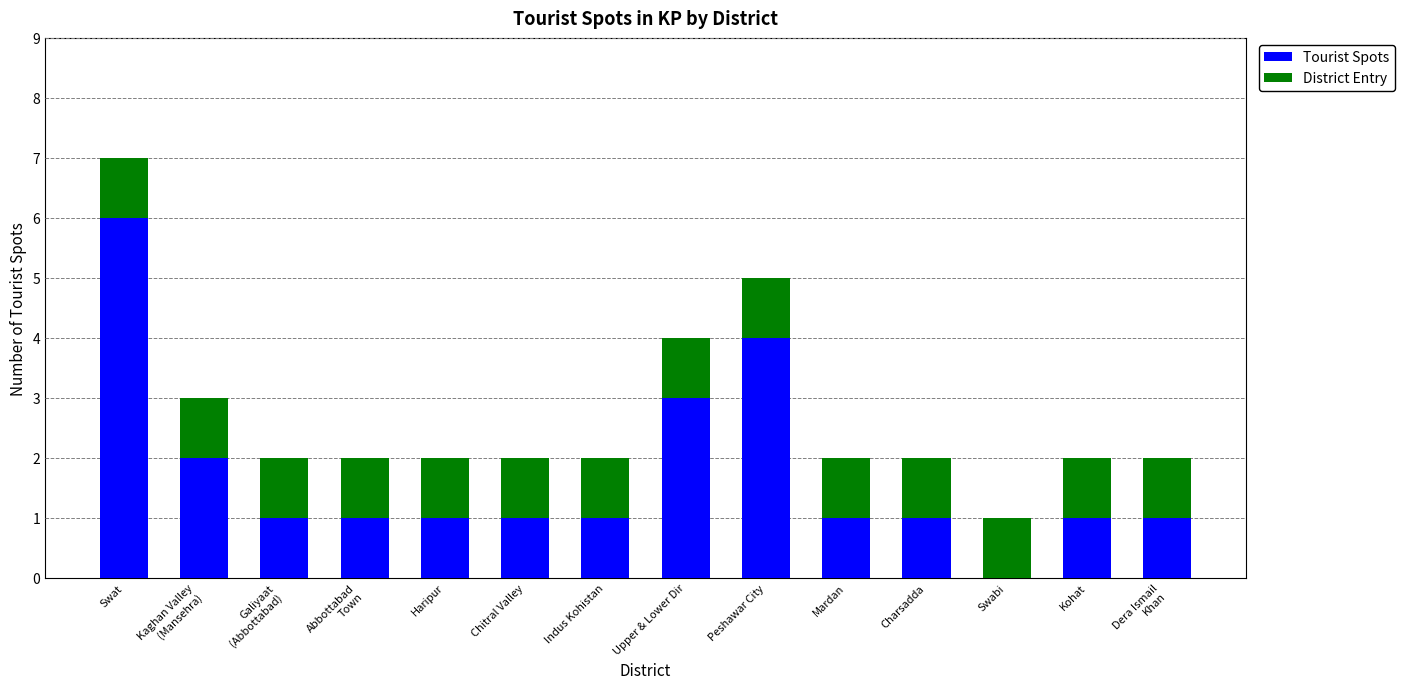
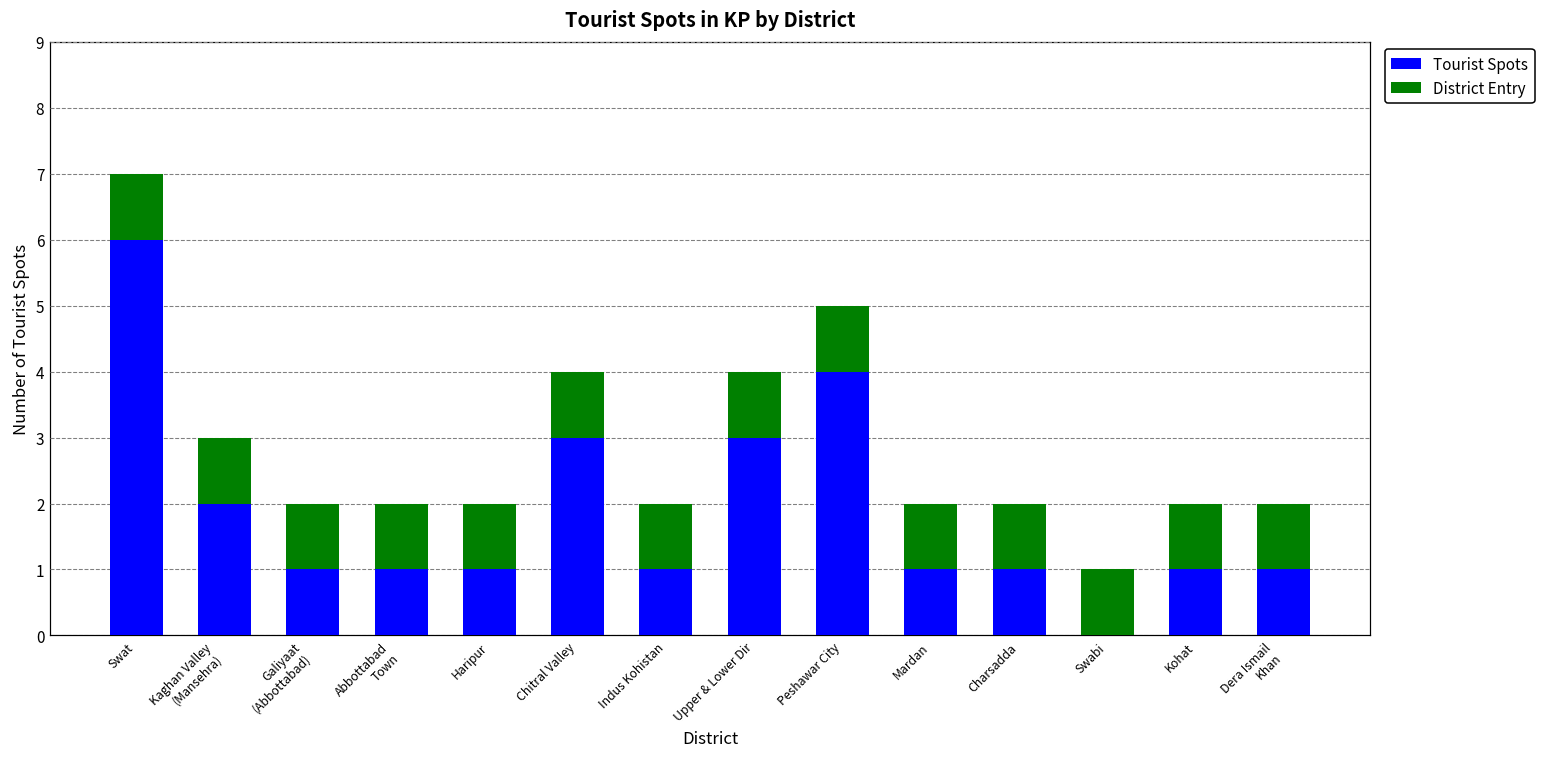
  {
    "Tourist Spots": {
      "Swat": 6,
      "Kaghan Valley (Mansehra)": 2,
      "Galiyaat (Abbottabad)": 1,
      "Abbottabad Town": 1,
      "Haripur": 1,
-     "Chitral Valley": 1,
+     "Chitral Valley": 3,
      "Indus Kohistan": 1,
      "Upper & Lower Dir": 3,
      "Peshawar City": 4,
      "Mardan": 1,
      "Charsadda": 1,
      "Swabi": 0,
      "Kohat": 1,
      "Dera Ismail Khan": 1
    },
    "District Entry": {
      "Swat": 1,
      "Kaghan Valley (Mansehra)": 1,
      "Galiyaat (Abbottabad)": 1,
      "Abbottabad Town": 1,
      "Haripur": 1,
      "Chitral Valley": 1,
      "Indus Kohistan": 1,
      "Upper & Lower Dir": 1,
      "Peshawar City": 1,
      "Mardan": 1,
      "Charsadda": 1,
      "Swabi": 1,
      "Kohat": 1,
      "Dera Ismail Khan": 1
    }
  }
